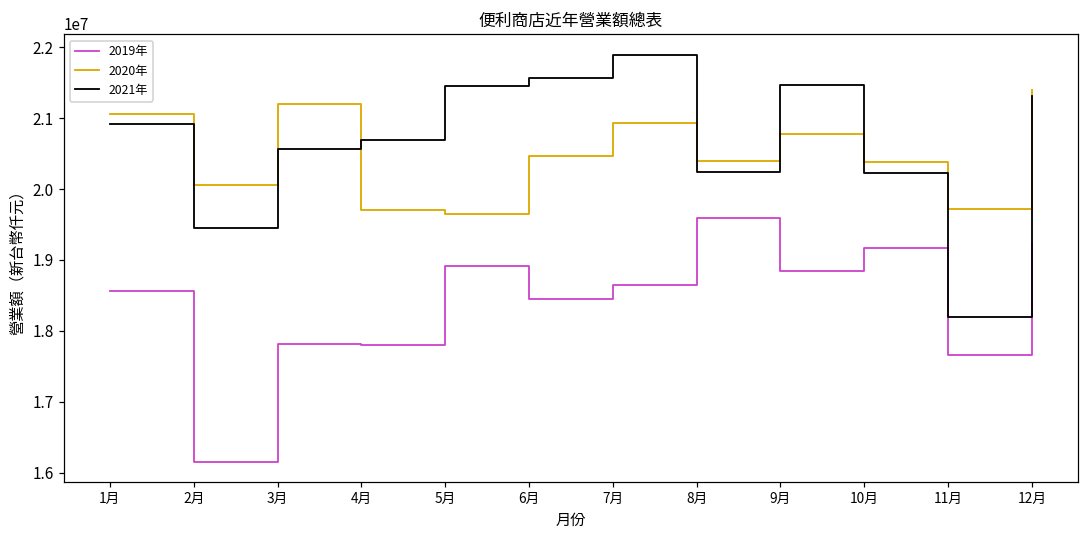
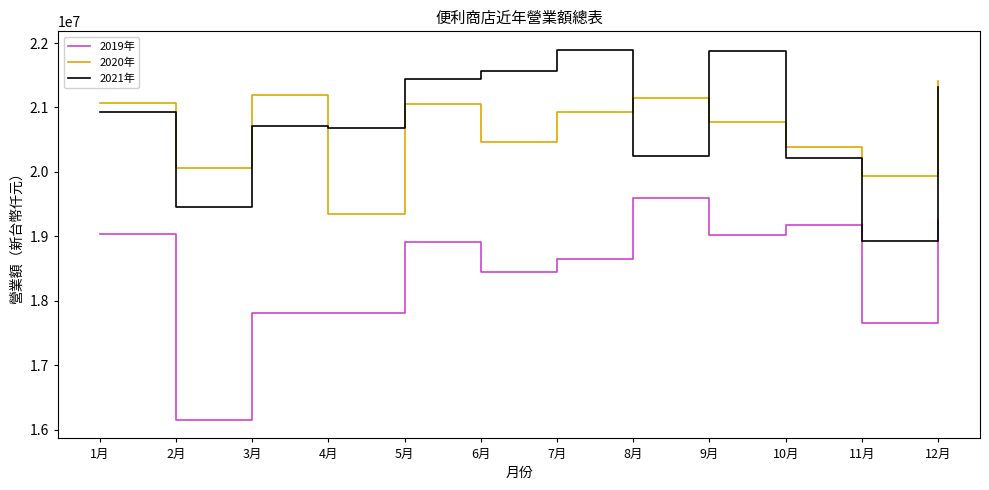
  {
    "2019年": {
-     "1月": 18600000,
+     "1月": 19000000,
      "2月": 16100000,
      "3月": 17800000,
      "4月": 17800000,
      "5月": 18900000,
      "6月": 18500000,
      "7月": 18600000,
      "8月": 19600000,
-     "9月": 18800000,
+     "9月": 19000000,
      "10月": 19200000,
      "11月": 17700000,
      "12月": 19300000
    },
    "2020年": {
      "1月": 21100000,
      "2月": 20100000,
      "3月": 21200000,
-     "4月": 19700000,
-     "5月": 19700000,
+     "4月": 19300000,
+     "5月": 21100000,
      "6月": 20500000,
      "7月": 20900000,
-     "8月": 20400000,
+     "8月": 21200000,
      "9月": 20800000,
      "10月": 20400000,
-     "11月": 19700000,
+     "11月": 19900000,
      "12月": 21400000
    },
    "2021年": {
      "1月": 20900000,
      "2月": 19500000,
-     "3月": 20600000,
+     "3月": 20700000,
      "4月": 20700000,
      "5月": 21400000,
      "6月": 21600000,
      "7月": 21900000,
      "8月": 20200000,
-     "9月": 21500000,
+     "9月": 21900000,
      "10月": 20200000,
-     "11月": 18200000,
+     "11月": 18900000,
      "12月": 21300000
    }
  }
